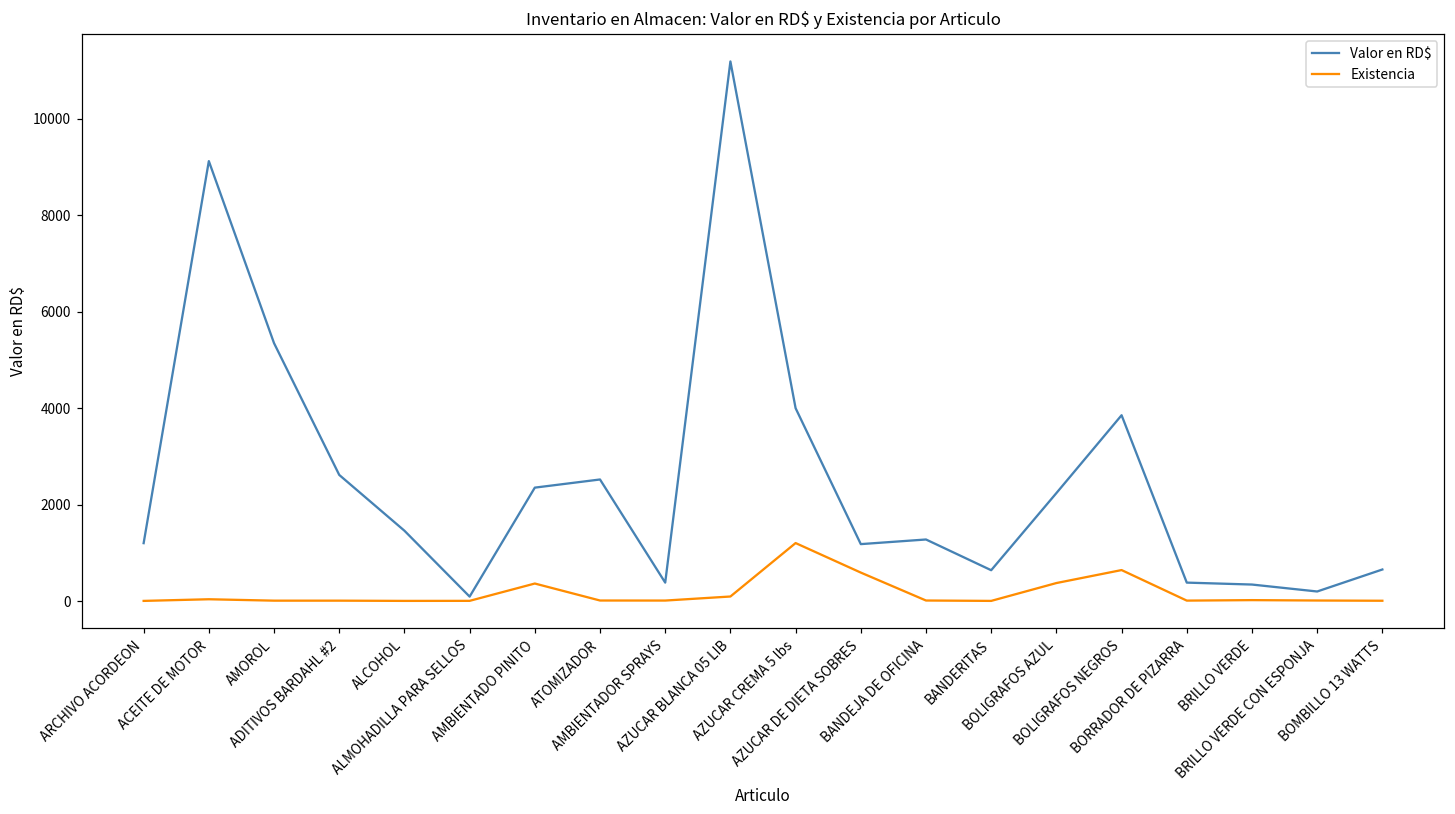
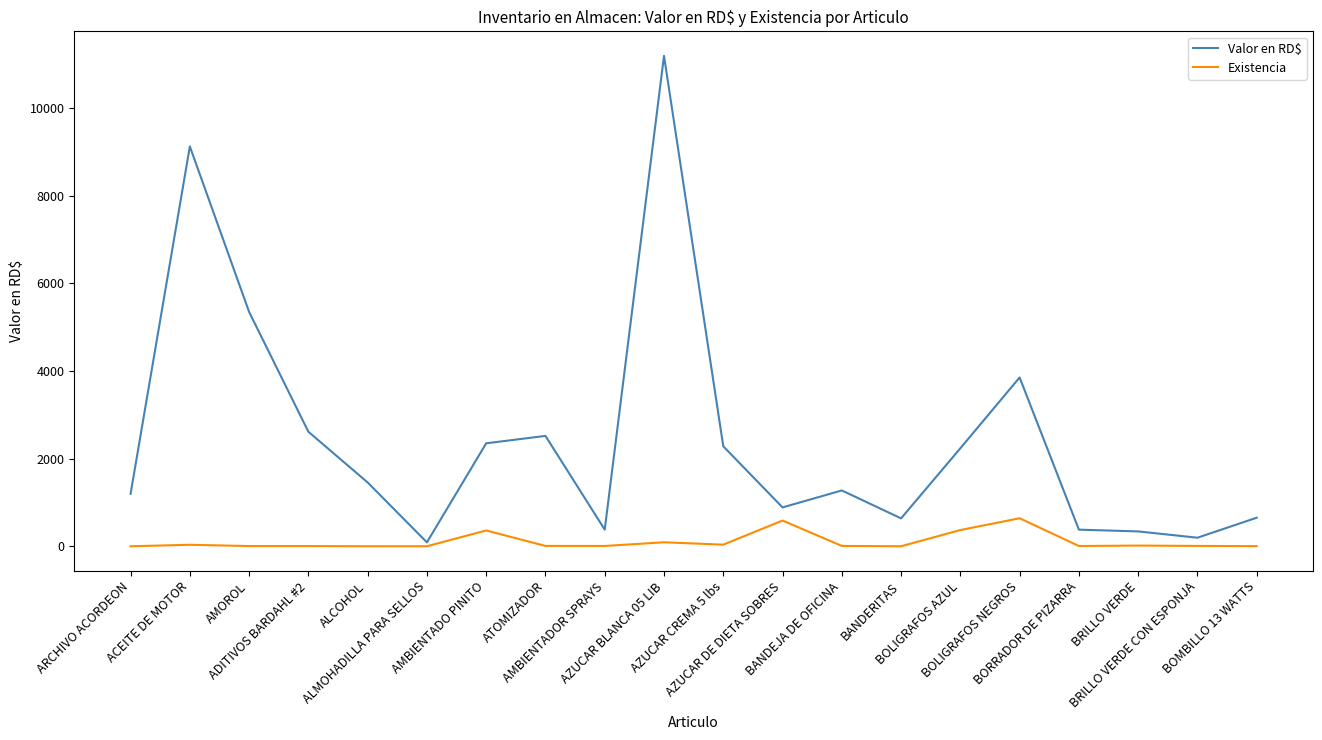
  {
    "Valor en RD$": {
      "ARCHIVO ACORDEON": 1200,
      "ACEITE DE MOTOR": 9100,
      "AMOROL": 5300,
      "ADITIVOS BARDAHL #2": 2600,
      "ALCOHOL": 1500,
      "ALMOHADILLA PARA SELLOS": 100,
      "AMBIENTADO PINITO": 2400,
      "ATOMIZADOR": 2500,
      "AMBIENTADOR SPRAYS": 400,
      "AZUCAR BLANCA 05 LIB": 11200,
-     "AZUCAR CREMA 5 lbs": 4000,
-     "AZUCAR DE DIETA SOBRES": 1200,
+     "AZUCAR CREMA 5 lbs": 2300,
+     "AZUCAR DE DIETA SOBRES": 900,
      "BANDEJA DE OFICINA": 1300,
      "BANDERITAS": 600,
      "BOLIGRAFOS AZUL": 2200,
      "BOLIGRAFOS NEGROS": 3900,
      "BORRADOR DE PIZARRA": 400,
      "BRILLO VERDE": 300,
      "BRILLO VERDE CON ESPONJA": 200,
      "BOMBILLO 13 WATTS": 700
    },
    "Existencia": {
      "ARCHIVO ACORDEON": 0,
      "ACEITE DE MOTOR": 0,
      "AMOROL": 0,
      "ADITIVOS BARDAHL #2": 0,
      "ALCOHOL": 0,
      "ALMOHADILLA PARA SELLOS": 0,
      "AMBIENTADO PINITO": 400,
      "ATOMIZADOR": 0,
      "AMBIENTADOR SPRAYS": 0,
      "AZUCAR BLANCA 05 LIB": 100,
-     "AZUCAR CREMA 5 lbs": 1200,
+     "AZUCAR CREMA 5 lbs": 0,
      "AZUCAR DE DIETA SOBRES": 600,
      "BANDEJA DE OFICINA": 0,
      "BANDERITAS": 0,
      "BOLIGRAFOS AZUL": 400,
      "BOLIGRAFOS NEGROS": 600,
      "BORRADOR DE PIZARRA": 0,
      "BRILLO VERDE": 0,
      "BRILLO VERDE CON ESPONJA": 0,
      "BOMBILLO 13 WATTS": 0
    }
  }
